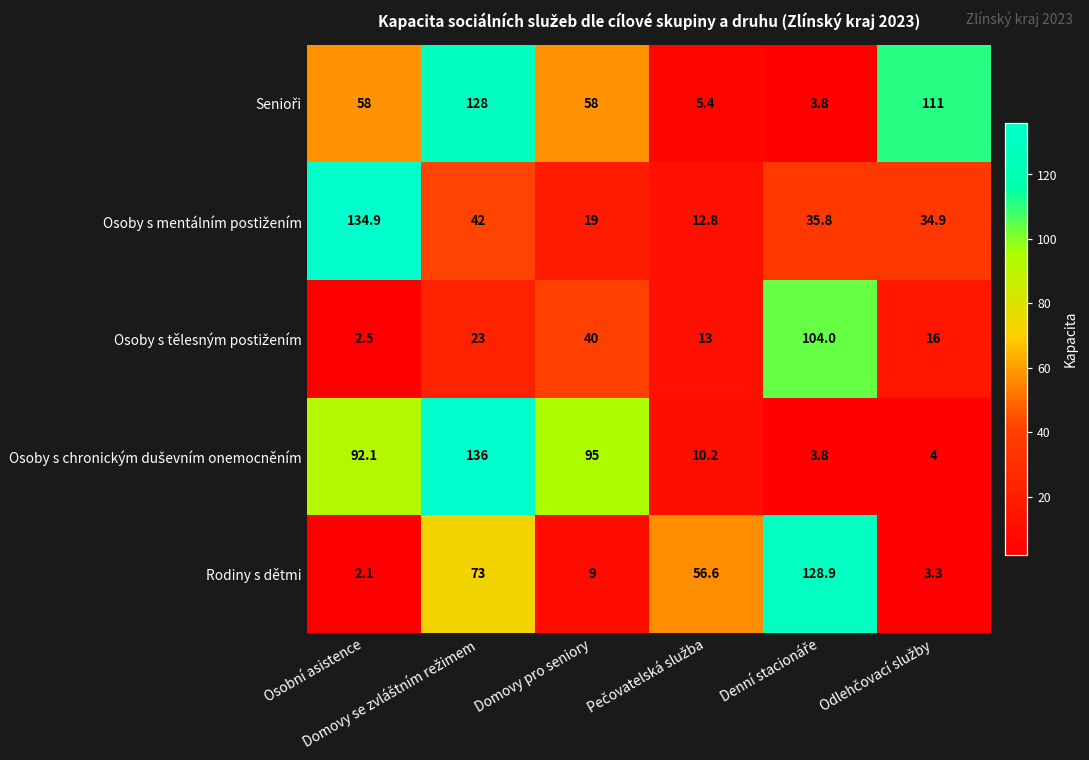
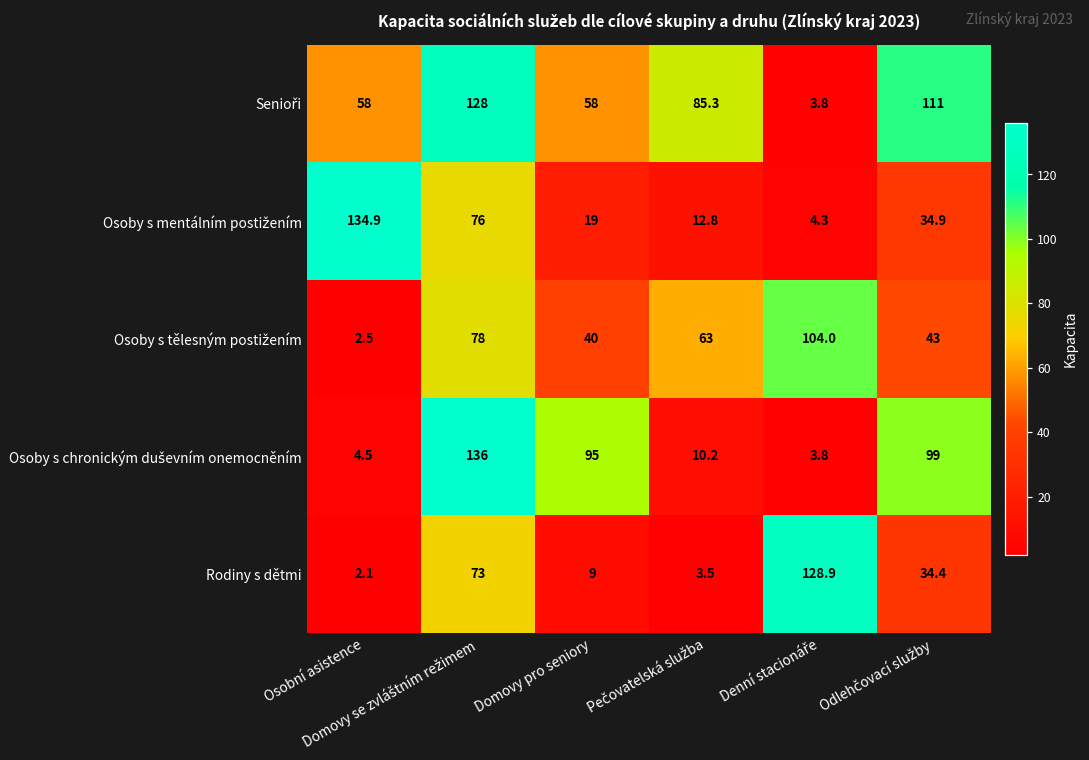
  {
    "Senioři": {
      "Osobní asistence": 58,
      "Domovy se zvláštním režimem": 128,
      "Domovy pro seniory": 58,
-     "Pečovatelská služba": 5.4,
+     "Pečovatelská služba": 85.3,
      "Denní stacionáře": 3.8,
      "Odlehčovací služby": 111
    },
    "Osoby s mentálním postižením": {
      "Osobní asistence": 134.9,
-     "Domovy se zvláštním režimem": 42,
+     "Domovy se zvláštním režimem": 76,
      "Domovy pro seniory": 19,
      "Pečovatelská služba": 12.8,
-     "Denní stacionáře": 35.8,
+     "Denní stacionáře": 4.3,
      "Odlehčovací služby": 34.9
    },
    "Osoby s tělesným postižením": {
      "Osobní asistence": 2.5,
-     "Domovy se zvláštním režimem": 23,
+     "Domovy se zvláštním režimem": 78,
      "Domovy pro seniory": 40,
-     "Pečovatelská služba": 13,
+     "Pečovatelská služba": 63,
      "Denní stacionáře": 104.0,
-     "Odlehčovací služby": 16
+     "Odlehčovací služby": 43
    },
    "Osoby s chronickým duševním onemocněním": {
-     "Osobní asistence": 92.1,
+     "Osobní asistence": 4.5,
      "Domovy se zvláštním režimem": 136,
      "Domovy pro seniory": 95,
      "Pečovatelská služba": 10.2,
      "Denní stacionáře": 3.8,
-     "Odlehčovací služby": 4
+     "Odlehčovací služby": 99
    },
    "Rodiny s dětmi": {
      "Osobní asistence": 2.1,
      "Domovy se zvláštním režimem": 73,
      "Domovy pro seniory": 9,
-     "Pečovatelská služba": 56.6,
+     "Pečovatelská služba": 3.5,
      "Denní stacionáře": 128.9,
-     "Odlehčovací služby": 3.3
+     "Odlehčovací služby": 34.4
    }
  }
